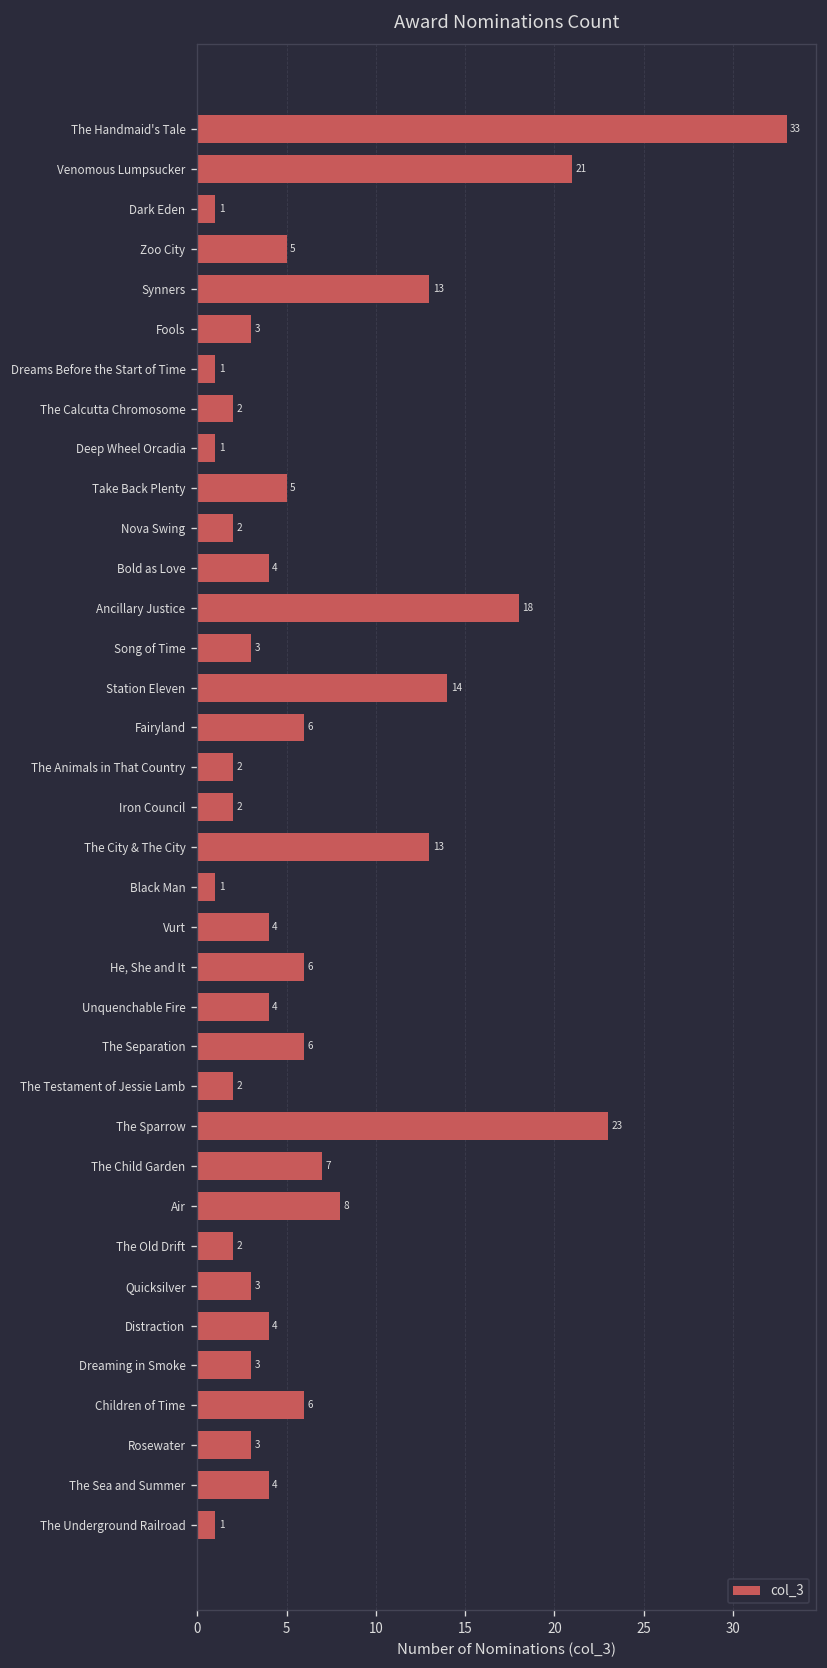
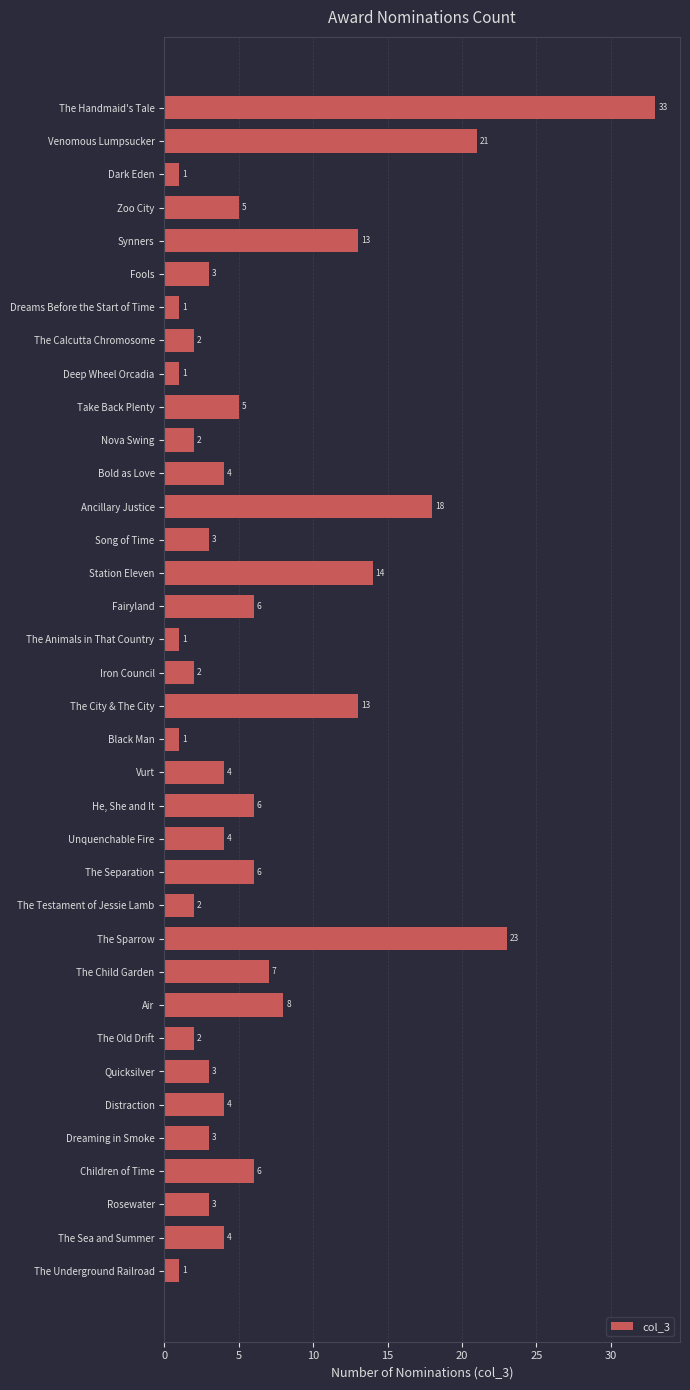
  {
    "The Handmaid's Tale": 33,
    "Venomous Lumpsucker": 21,
    "Dark Eden": 1,
    "Zoo City": 5,
    "Synners": 13,
    "Fools": 3,
    "Dreams Before the Start of Time": 1,
    "The Calcutta Chromosome": 2,
    "Deep Wheel Orcadia": 1,
    "Take Back Plenty": 5,
    "Nova Swing": 2,
    "Bold as Love": 4,
    "Ancillary Justice": 18,
    "Song of Time": 3,
    "Station Eleven": 14,
    "Fairyland": 6,
-   "The Animals in That Country": 2,
+   "The Animals in That Country": 1,
    "Iron Council": 2,
    "The City & The City": 13,
    "Black Man": 1,
    "Vurt": 4,
    "He, She and It": 6,
    "Unquenchable Fire": 4,
    "The Separation": 6,
    "The Testament of Jessie Lamb": 2,
    "The Sparrow": 23,
    "The Child Garden": 7,
    "Air": 8,
    "The Old Drift": 2,
    "Quicksilver": 3,
    "Distraction": 4,
    "Dreaming in Smoke": 3,
    "Children of Time": 6,
    "Rosewater": 3,
    "The Sea and Summer": 4,
    "The Underground Railroad": 1
  }
